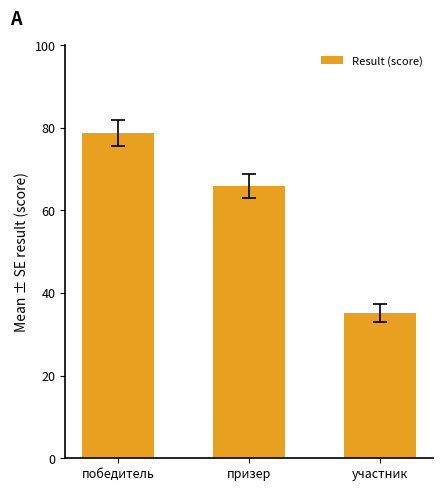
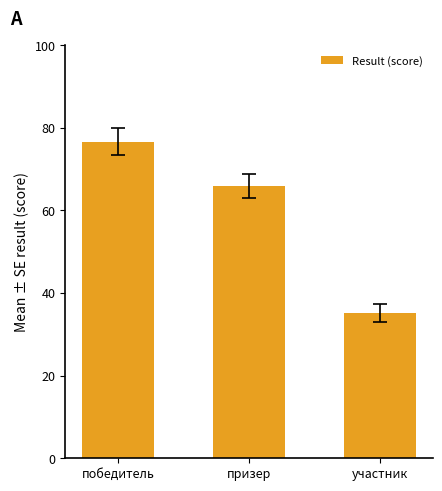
  {
    "Result (score)": {
-     "победитель": 79,
+     "победитель": 77,
      "призер": 66,
      "участник": 35
    }
  }
